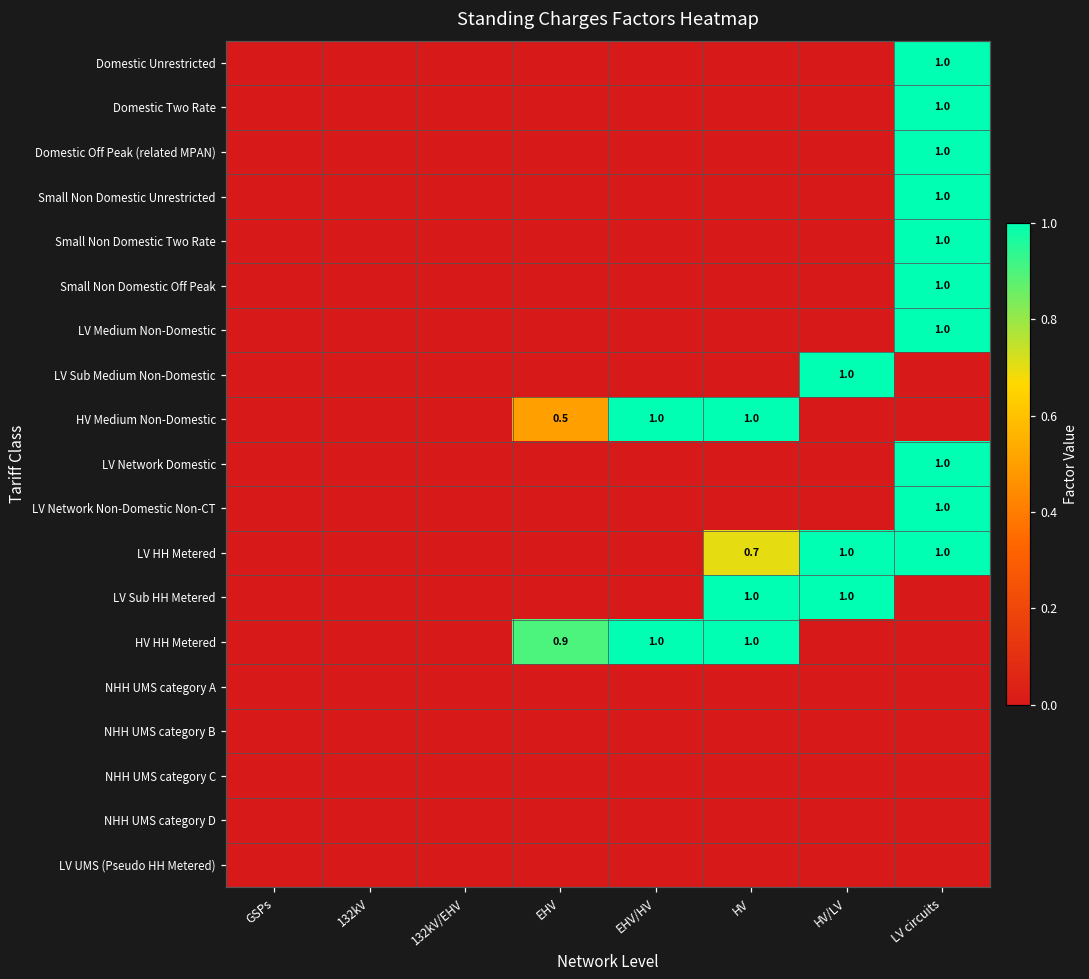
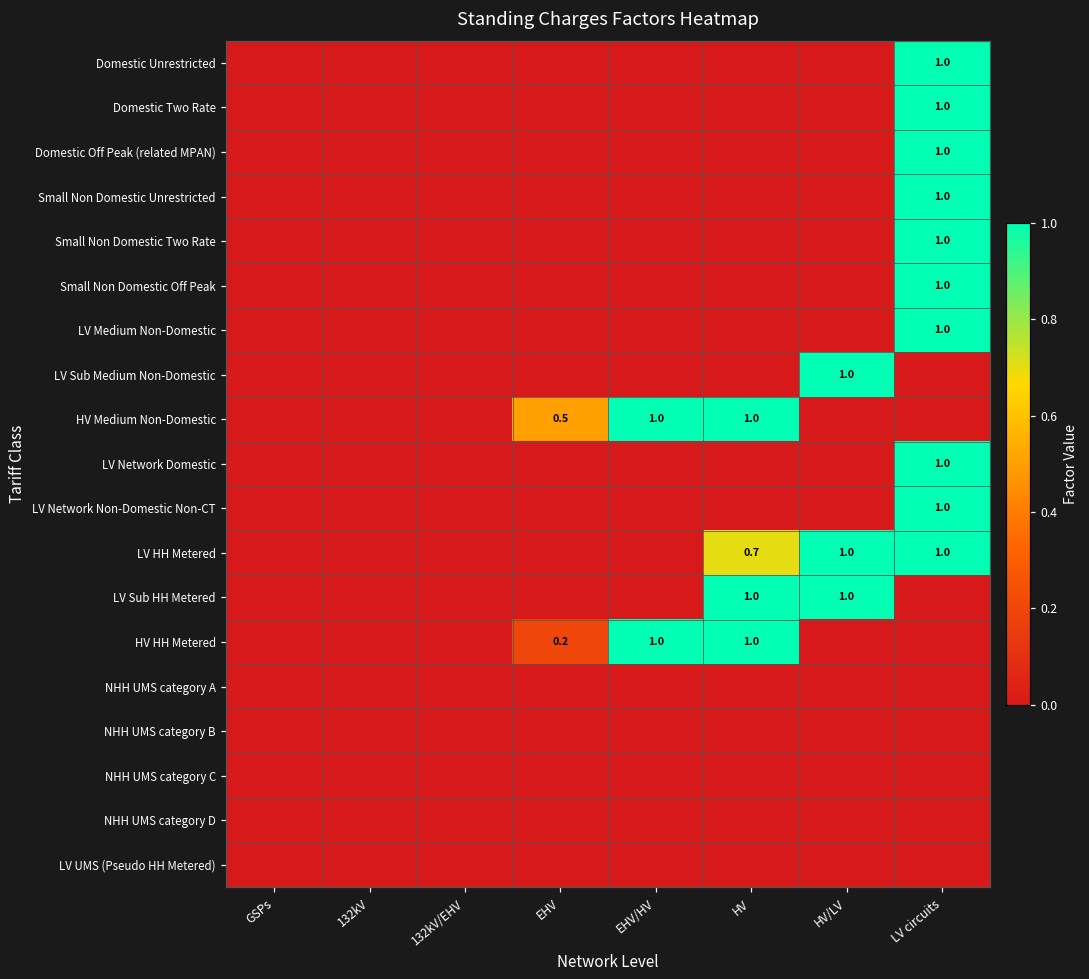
  {
    "Domestic Unrestricted": {
      "LV circuits": 1.0
    },
    "Domestic Two Rate": {
      "LV circuits": 1.0
    },
    "Domestic Off Peak (related MPAN)": {
      "LV circuits": 1.0
    },
    "Small Non Domestic Unrestricted": {
      "LV circuits": 1.0
    },
    "Small Non Domestic Two Rate": {
      "LV circuits": 1.0
    },
    "Small Non Domestic Off Peak": {
      "LV circuits": 1.0
    },
    "LV Medium Non-Domestic": {
      "LV circuits": 1.0
    },
    "LV Sub Medium Non-Domestic": {
      "HV/LV": 1.0
    },
    "HV Medium Non-Domestic": {
      "EHV": 0.5,
      "EHV/HV": 1.0,
      "HV": 1.0
    },
    "LV Network Domestic": {
      "LV circuits": 1.0
    },
    "LV Network Non-Domestic Non-CT": {
      "LV circuits": 1.0
    },
    "LV HH Metered": {
      "HV": 0.7,
      "HV/LV": 1.0,
      "LV circuits": 1.0
    },
    "LV Sub HH Metered": {
      "HV": 1.0,
      "HV/LV": 1.0
    },
    "HV HH Metered": {
-     "EHV": 0.9,
+     "EHV": 0.2,
      "EHV/HV": 1.0,
      "HV": 1.0
    }
  }
